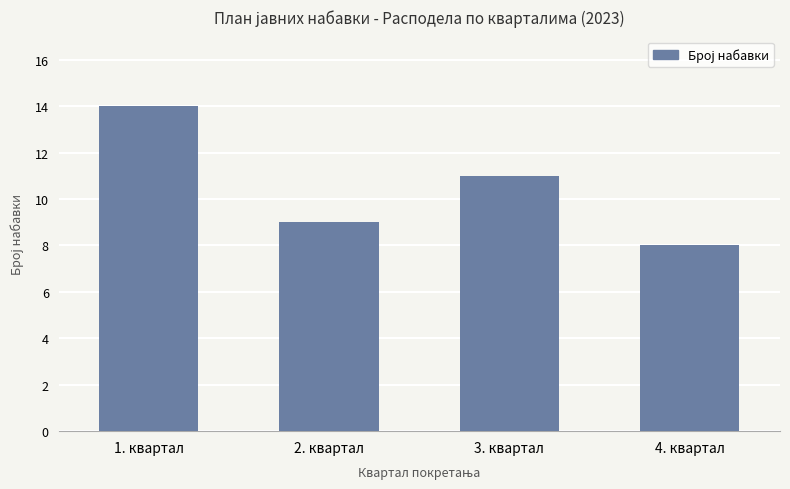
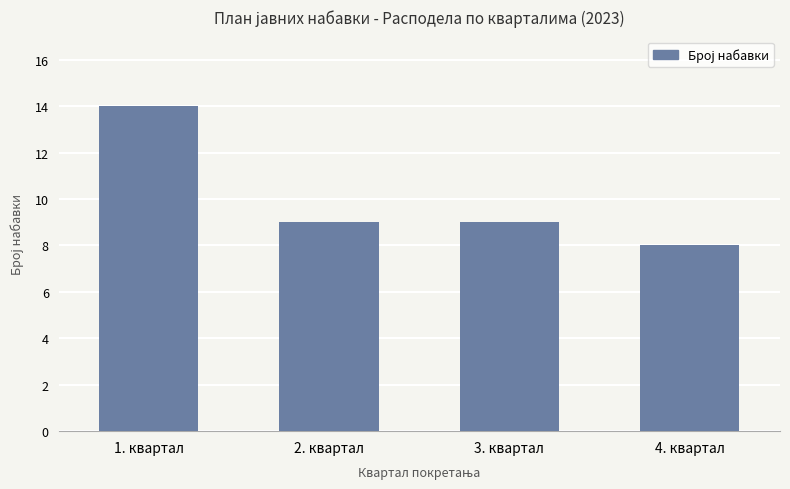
  {
    "1. квартал": 14,
    "2. квартал": 9,
-   "3. квартал": 11,
+   "3. квартал": 9,
    "4. квартал": 8
  }
